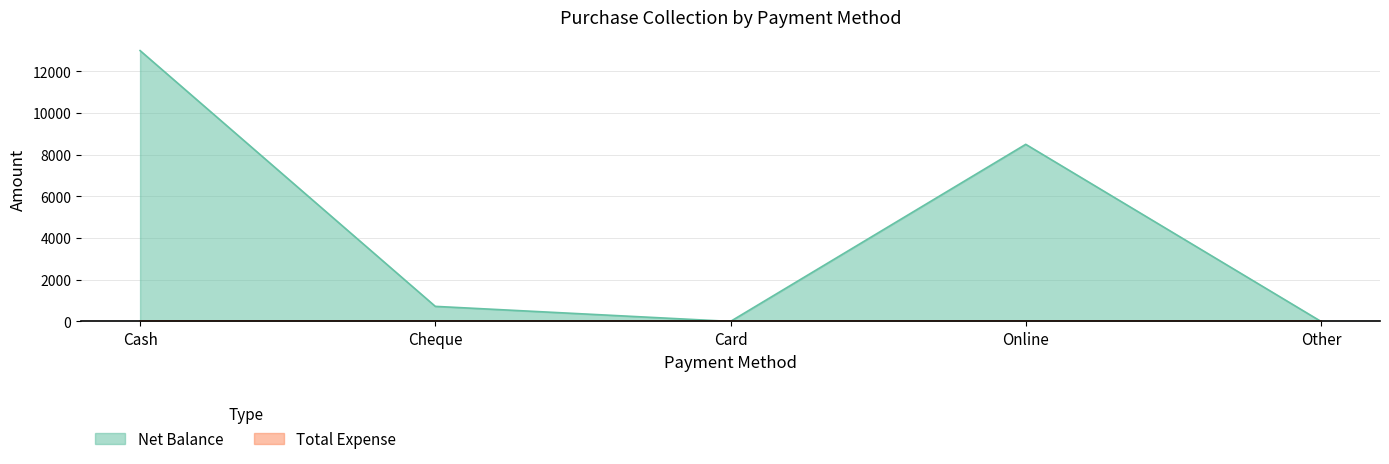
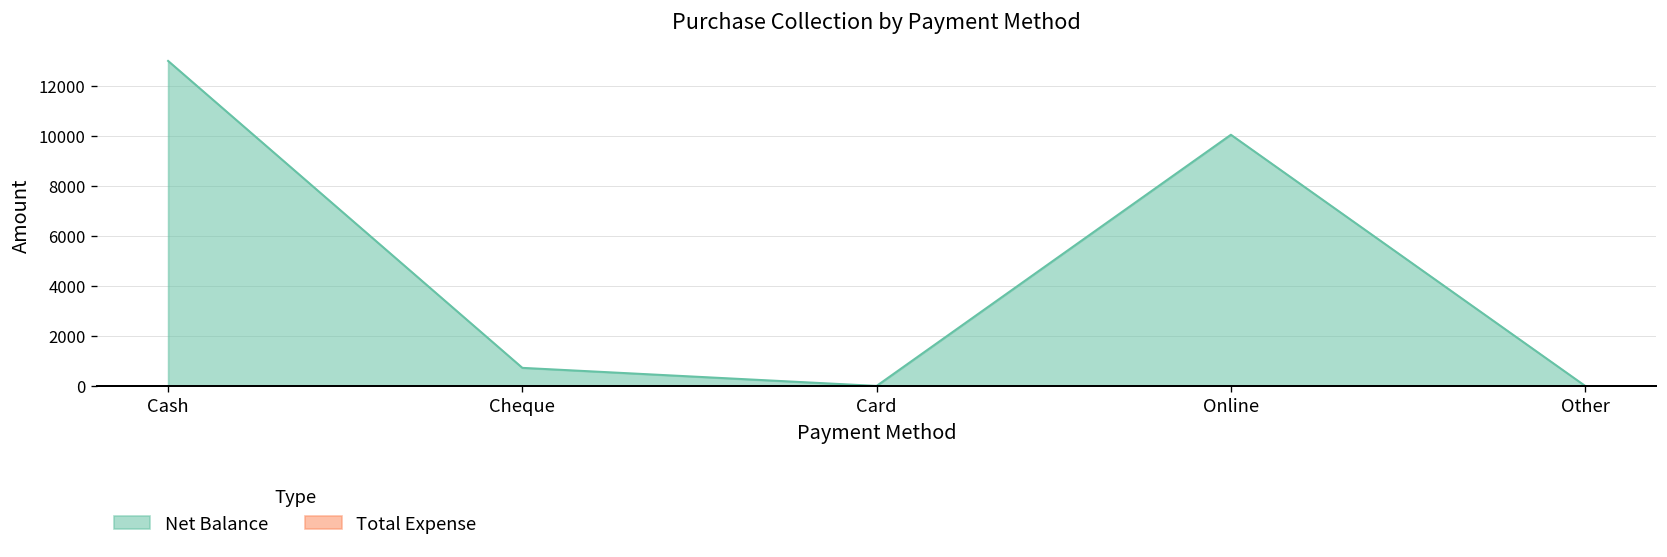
  {
    "Net Balance": {
      "Cash": 13000,
      "Cheque": 700,
-     "Online": 8500
+     "Online": 10000
    },
    "Total Expense": {
      "Cash": 0,
      "Cheque": 0,
      "Online": 0
    }
  }
